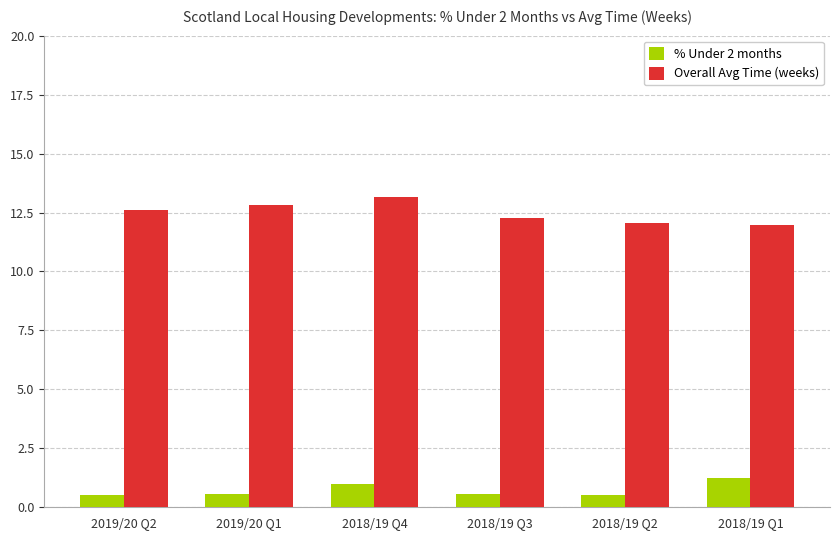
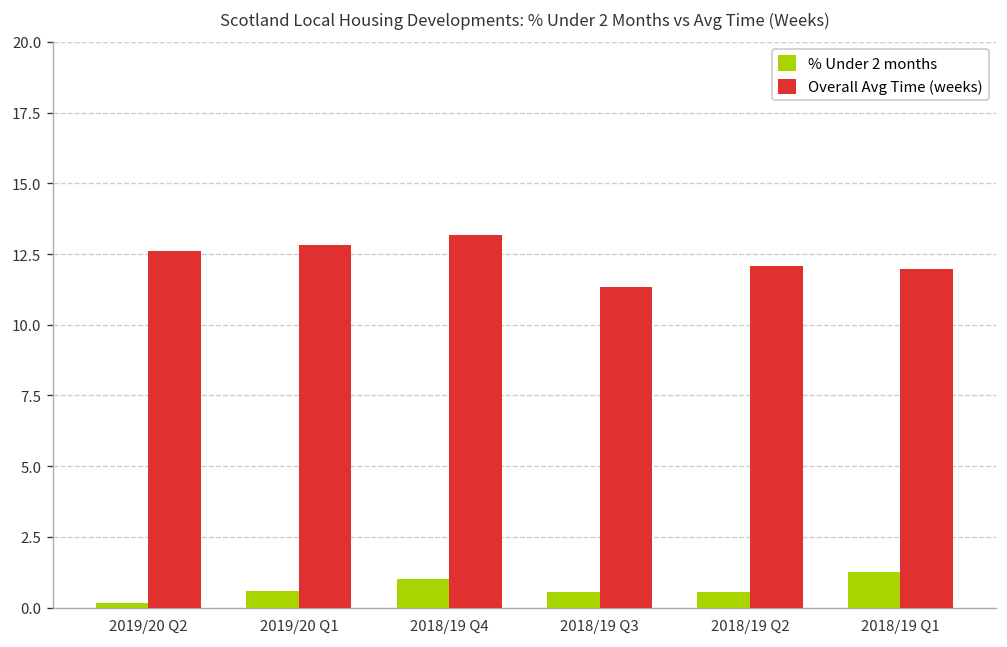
  {
    "% Under 2 months": {
-     "2019/20 Q2": 0.5,
+     "2019/20 Q2": 0.2,
      "2019/20 Q1": 0.6,
      "2018/19 Q4": 1.0,
      "2018/19 Q3": 0.6,
      "2018/19 Q2": 0.5,
      "2018/19 Q1": 1.3
    },
    "Overall Avg Time (weeks)": {
      "2019/20 Q2": 12.6,
      "2019/20 Q1": 12.8,
      "2018/19 Q4": 13.2,
-     "2018/19 Q3": 12.3,
+     "2018/19 Q3": 11.3,
      "2018/19 Q2": 12.1,
      "2018/19 Q1": 12.0
    }
  }
